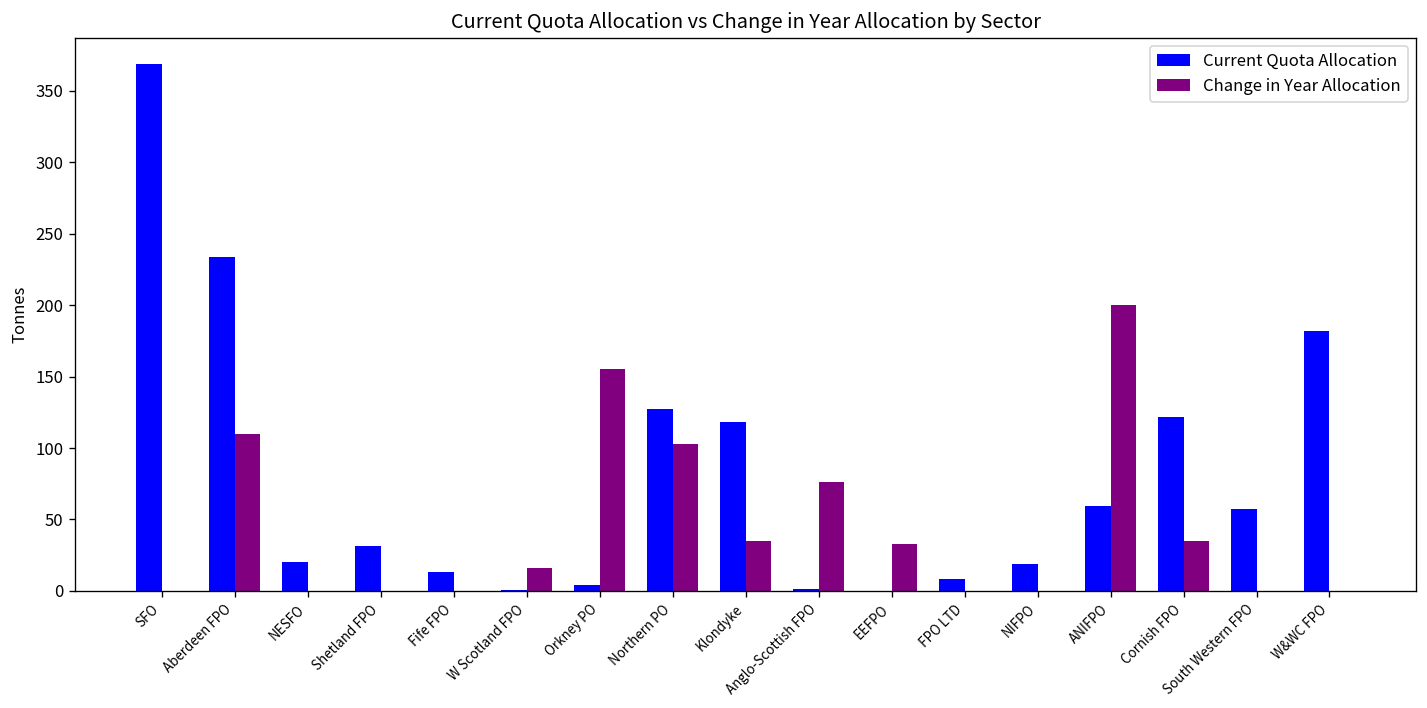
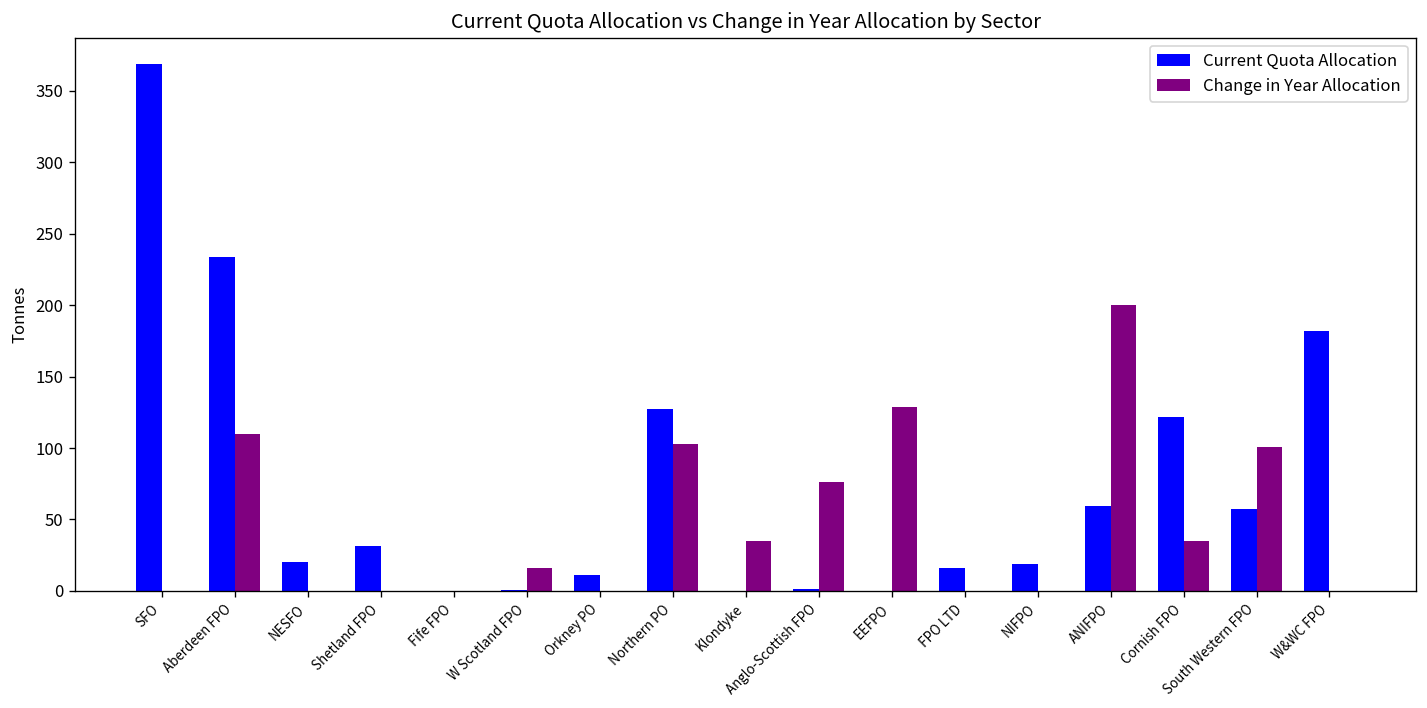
  {
    "Current Quota Allocation": {
      "SFO": 369,
      "Aberdeen FPO": 234,
      "NESFO": 20,
      "Shetland FPO": 32,
-     "Fife FPO": 13,
-     "Orkney PO": 4,
+     "Fife FPO": 0,
+     "Orkney PO": 11,
      "Northern PO": 127,
-     "Klondyke": 118,
+     "Klondyke": 0,
      "EEFPO": 0,
-     "FPO LTD": 8,
+     "FPO LTD": 16,
      "NIFPO": 19,
      "ANIFPO": 59,
      "Cornish FPO": 122,
      "South Western FPO": 57,
      "W&WC FPO": 182
    },
    "Change in Year Allocation": {
      "SFO": 0,
      "Aberdeen FPO": 110,
      "NESFO": 0,
      "Shetland FPO": 0,
      "Fife FPO": 0,
      "W Scotland FPO": 16,
-     "Orkney PO": 155,
+     "Orkney PO": 0,
      "Northern PO": 103,
      "Klondyke": 35,
      "Anglo-Scottish FPO": 76,
-     "EEFPO": 33,
+     "EEFPO": 128,
      "FPO LTD": 0,
      "NIFPO": 0,
      "ANIFPO": 200,
      "Cornish FPO": 35,
-     "South Western FPO": 0,
+     "South Western FPO": 101,
      "W&WC FPO": 0
    }
  }
